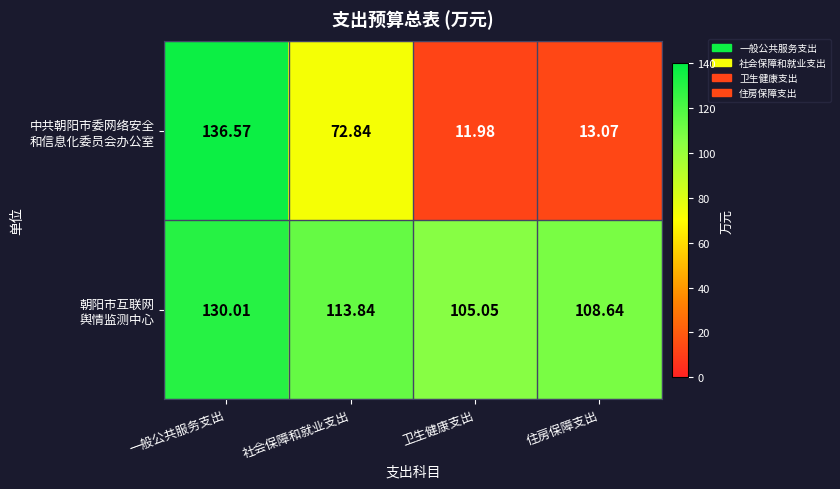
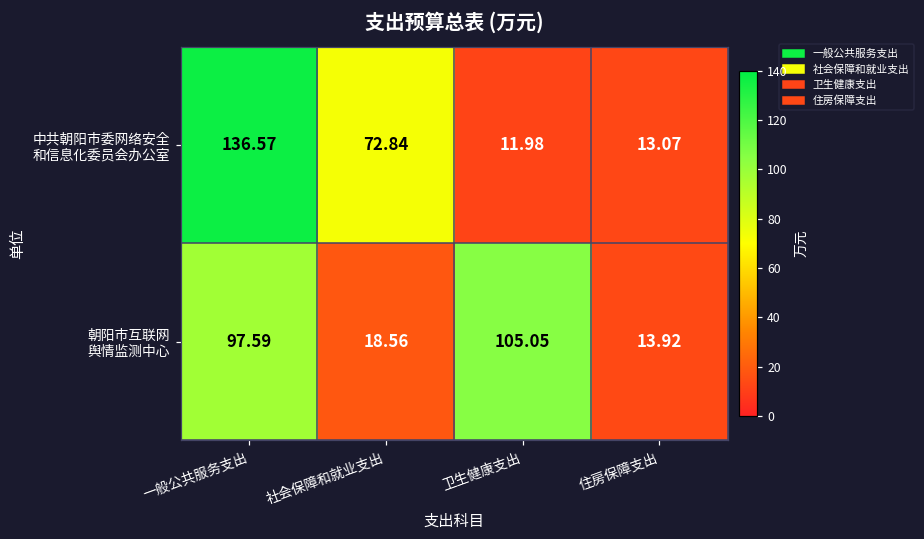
  {
    "中共朝阳市委网络安全 和信息化委员会办公室": {
      "一般公共服务支出": 136.57,
      "社会保障和就业支出": 72.84,
      "卫生健康支出": 11.98,
      "住房保障支出": 13.07
    },
    "朝阳市互联网 舆情监测中心": {
-     "一般公共服务支出": 130.01,
-     "社会保障和就业支出": 113.84,
+     "一般公共服务支出": 97.59,
+     "社会保障和就业支出": 18.56,
      "卫生健康支出": 105.05,
-     "住房保障支出": 108.64
+     "住房保障支出": 13.92
    }
  }
